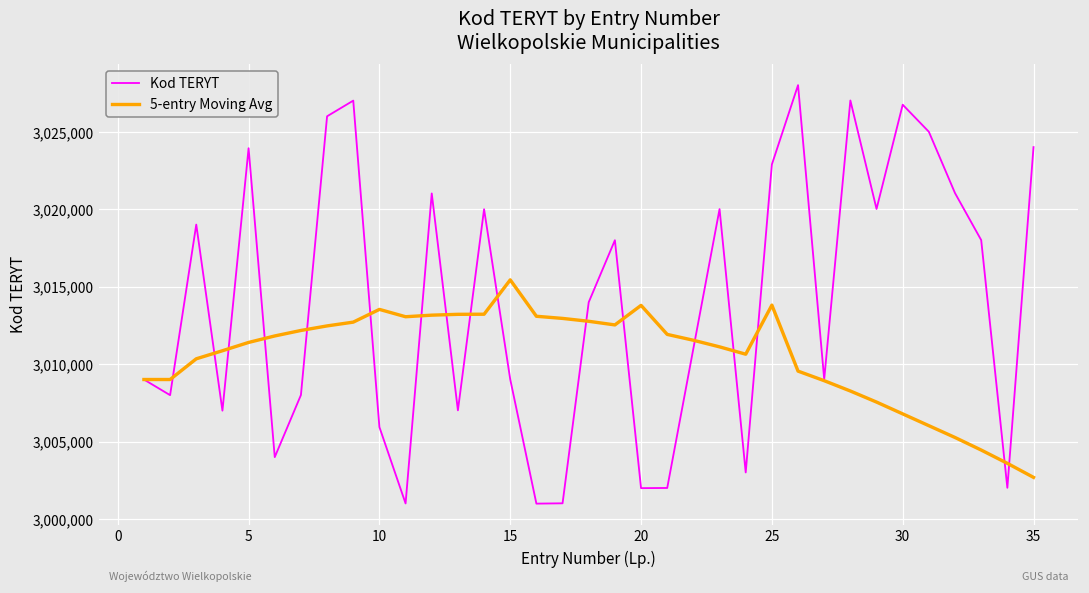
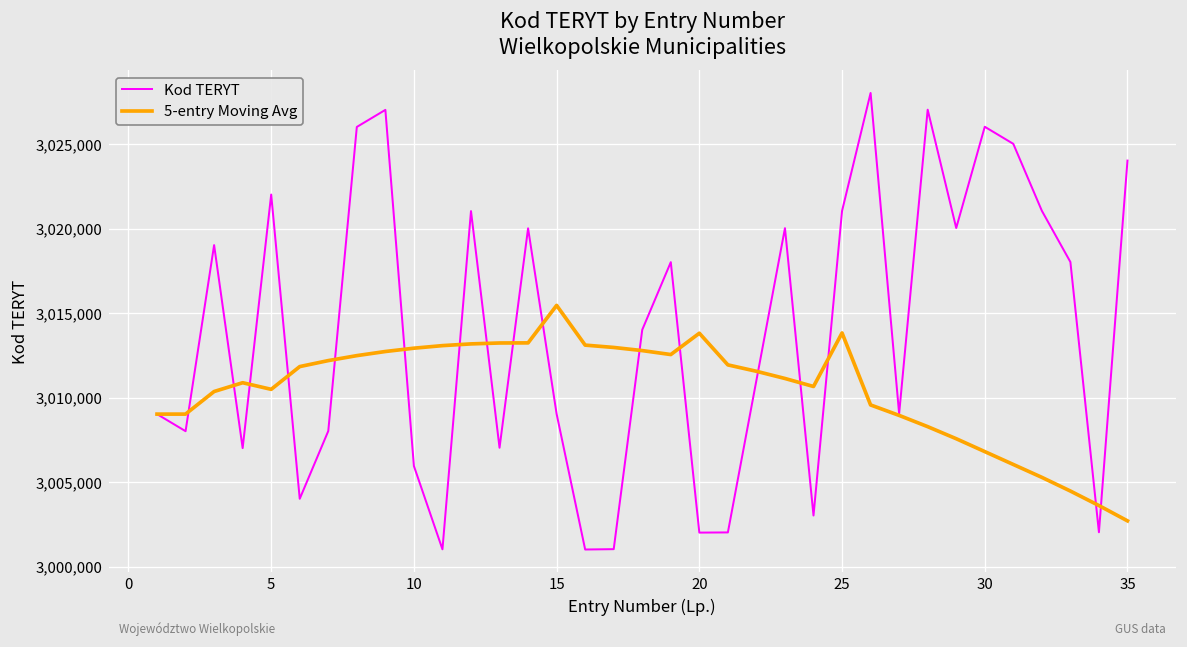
  {
    "Kod TERYT": {
-     "5": "3,024,000",
+     "5": "3,022,000",
      "10": "3,006,000",
      "15": "3,009,000",
      "20": "3,002,000",
-     "25": "3,022,900",
-     "30": "3,026,800",
+     "25": "3,021,000",
+     "30": "3,026,000",
      "35": "3,024,000"
    },
    "5-entry Moving Avg": {
-     "5": "3,011,400",
-     "10": "3,013,500",
+     "5": "3,010,500",
+     "10": "3,012,900",
      "15": "3,015,500",
      "20": "3,013,800",
      "25": "3,013,800",
      "30": "3,006,800",
      "35": "3,002,700"
    }
  }
